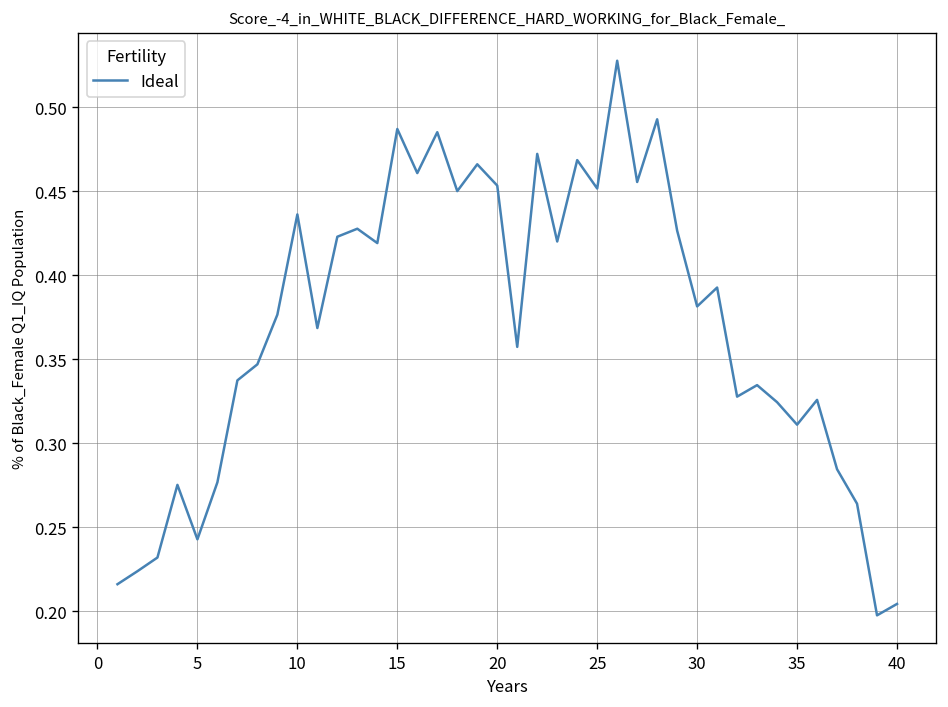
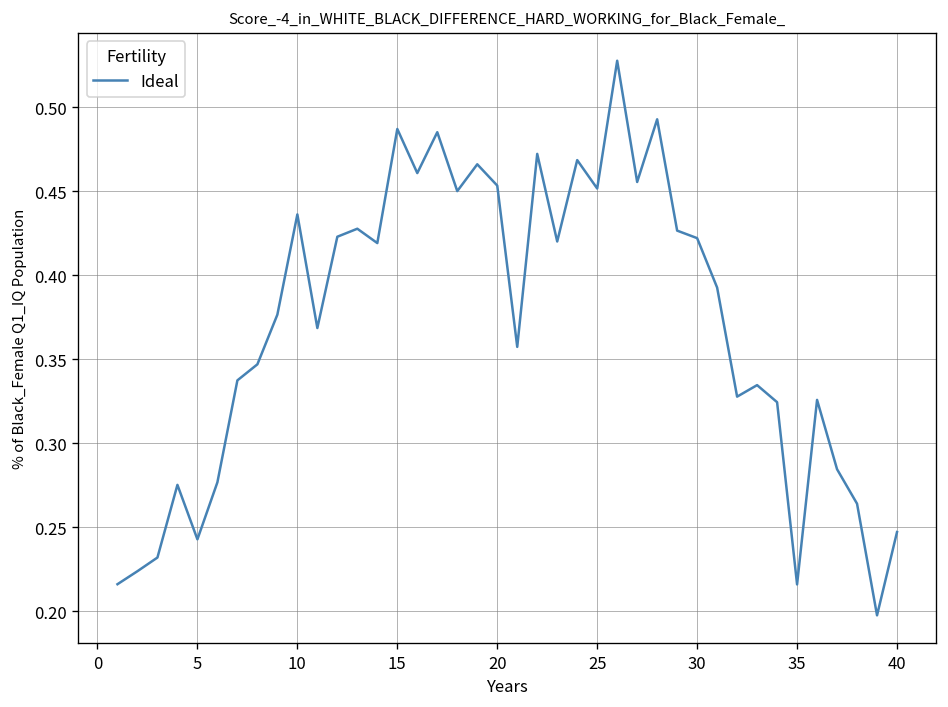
  {
    "5": 0.243,
    "10": 0.436,
    "15": 0.487,
    "20": 0.453,
    "25": 0.452,
-   "30": 0.381,
-   "35": 0.311,
-   "40": 0.204
+   "30": 0.422,
+   "35": 0.216,
+   "40": 0.247
  }
